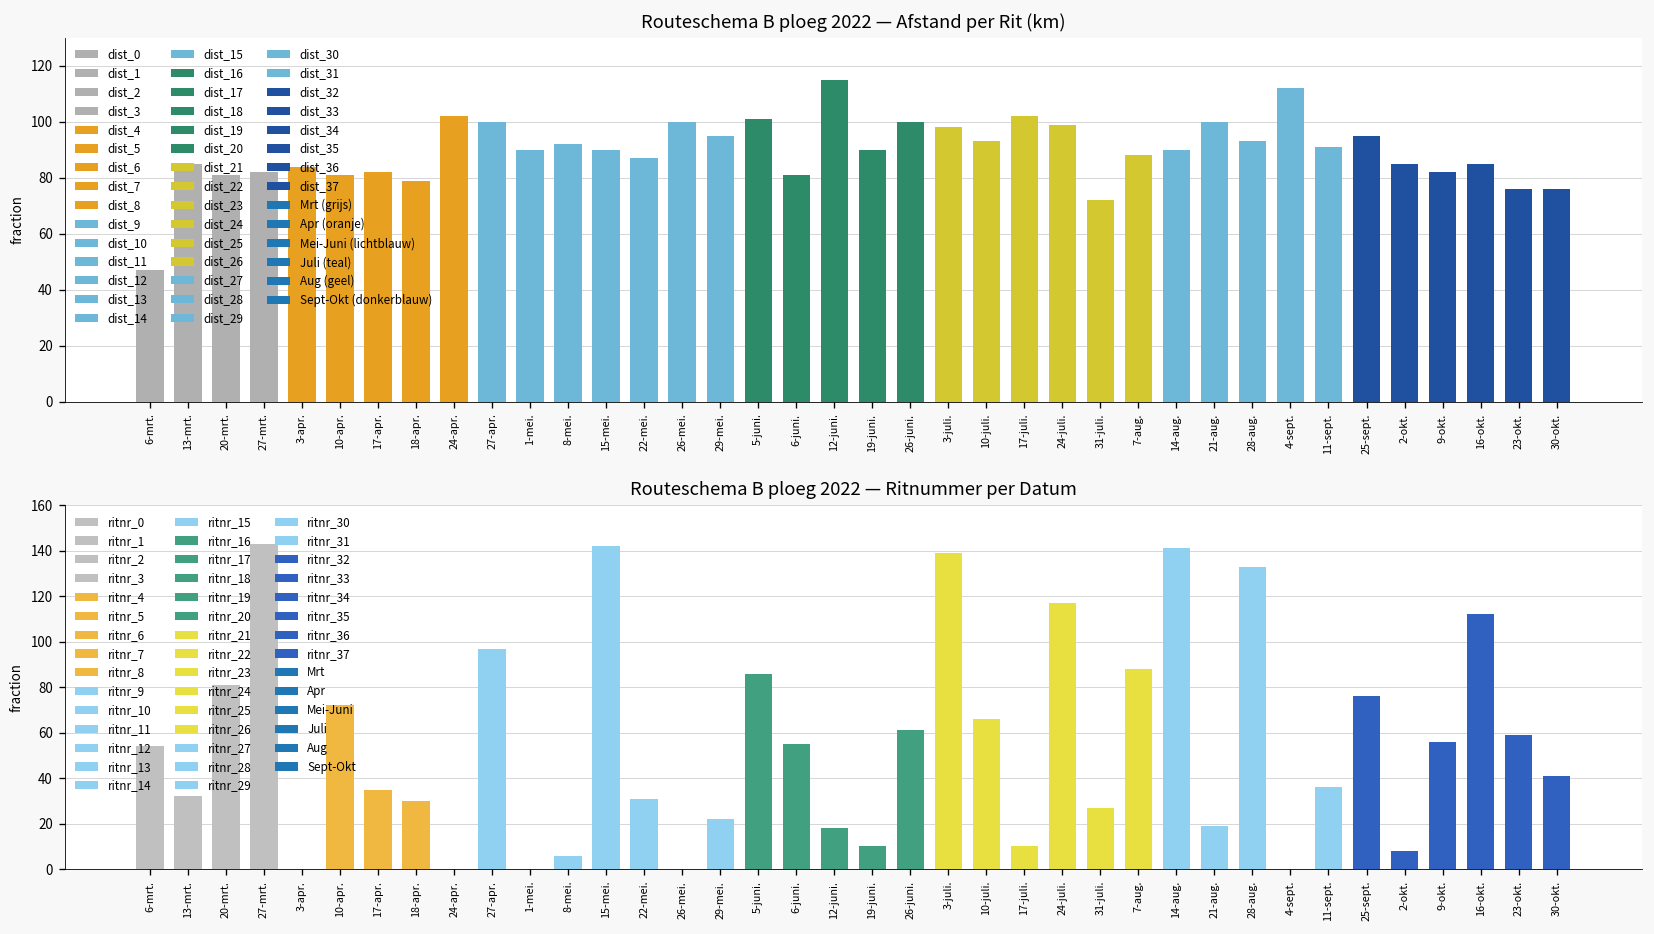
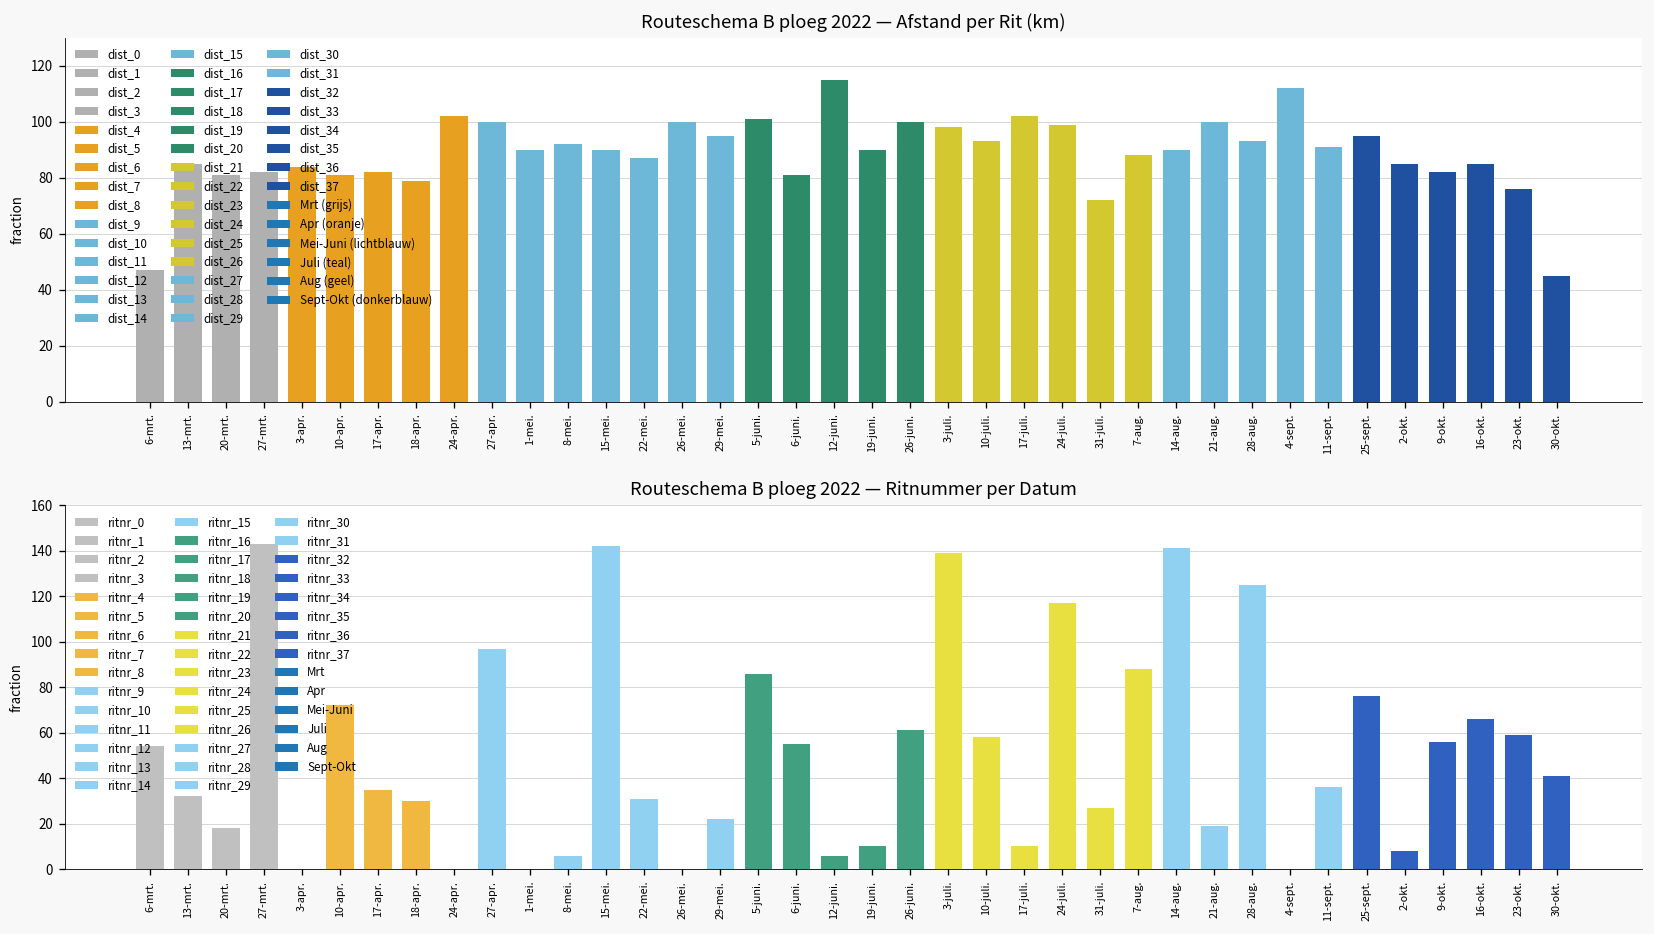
  {
    "Routeschema B ploeg 2022 — Afstand per Rit (km)": {
      "6-mrt.": 47,
      "13-mrt.": 85,
      "20-mrt.": 81,
      "27-mrt.": 82,
      "3-apr.": 84,
      "10-apr.": 81,
      "17-apr.": 82,
      "18-apr.": 79,
      "24-apr.": 102,
      "27-apr.": 100,
      "1-mei.": 90,
      "8-mei.": 92,
      "15-mei.": 90,
      "22-mei.": 87,
      "26-mei.": 100,
      "29-mei.": 95,
      "5-juni.": 101,
      "6-juni.": 81,
      "12-juni.": 115,
      "19-juni.": 90,
      "26-juni.": 100,
      "3-juli.": 98,
      "10-juli.": 93,
      "17-juli.": 102,
      "24-juli.": 99,
      "31-juli.": 72,
      "7-aug.": 88,
      "14-aug.": 90,
      "21-aug.": 100,
      "28-aug.": 93,
      "4-sept.": 112,
      "11-sept.": 91,
      "25-sept.": 95,
      "2-okt.": 85,
      "9-okt.": 82,
      "16-okt.": 85,
      "23-okt.": 76,
-     "30-okt.": 76
+     "30-okt.": 45
    },
    "Routeschema B ploeg 2022 — Ritnummer per Datum": {
      "6-mrt.": 54,
      "13-mrt.": 32,
-     "20-mrt.": 81,
+     "20-mrt.": 18,
      "27-mrt.": 143,
      "3-apr.": 0,
      "10-apr.": 72,
      "17-apr.": 35,
      "18-apr.": 30,
      "24-apr.": 0,
      "27-apr.": 97,
      "1-mei.": 0,
      "8-mei.": 6,
      "15-mei.": 142,
      "22-mei.": 31,
      "26-mei.": 0,
      "29-mei.": 22,
      "5-juni.": 86,
      "6-juni.": 55,
-     "12-juni.": 18,
+     "12-juni.": 6,
      "19-juni.": 10,
      "26-juni.": 61,
      "3-juli.": 139,
-     "10-juli.": 66,
+     "10-juli.": 58,
      "17-juli.": 10,
      "24-juli.": 117,
      "31-juli.": 27,
      "7-aug.": 88,
      "14-aug.": 141,
      "21-aug.": 19,
-     "28-aug.": 133,
+     "28-aug.": 125,
      "4-sept.": 0,
      "11-sept.": 36,
      "25-sept.": 76,
      "2-okt.": 8,
      "9-okt.": 56,
-     "16-okt.": 112,
+     "16-okt.": 66,
      "23-okt.": 59,
      "30-okt.": 41
    }
  }
